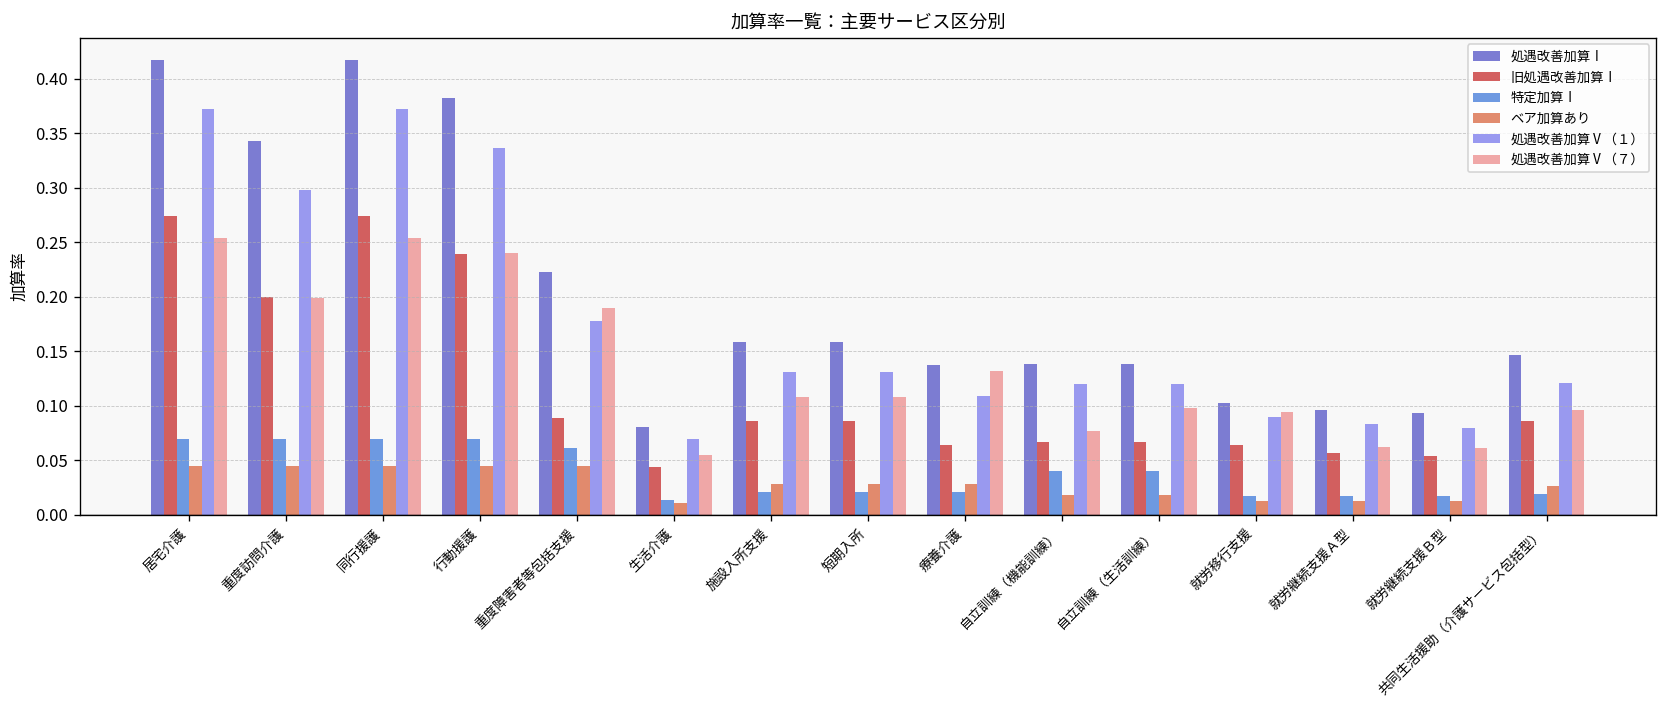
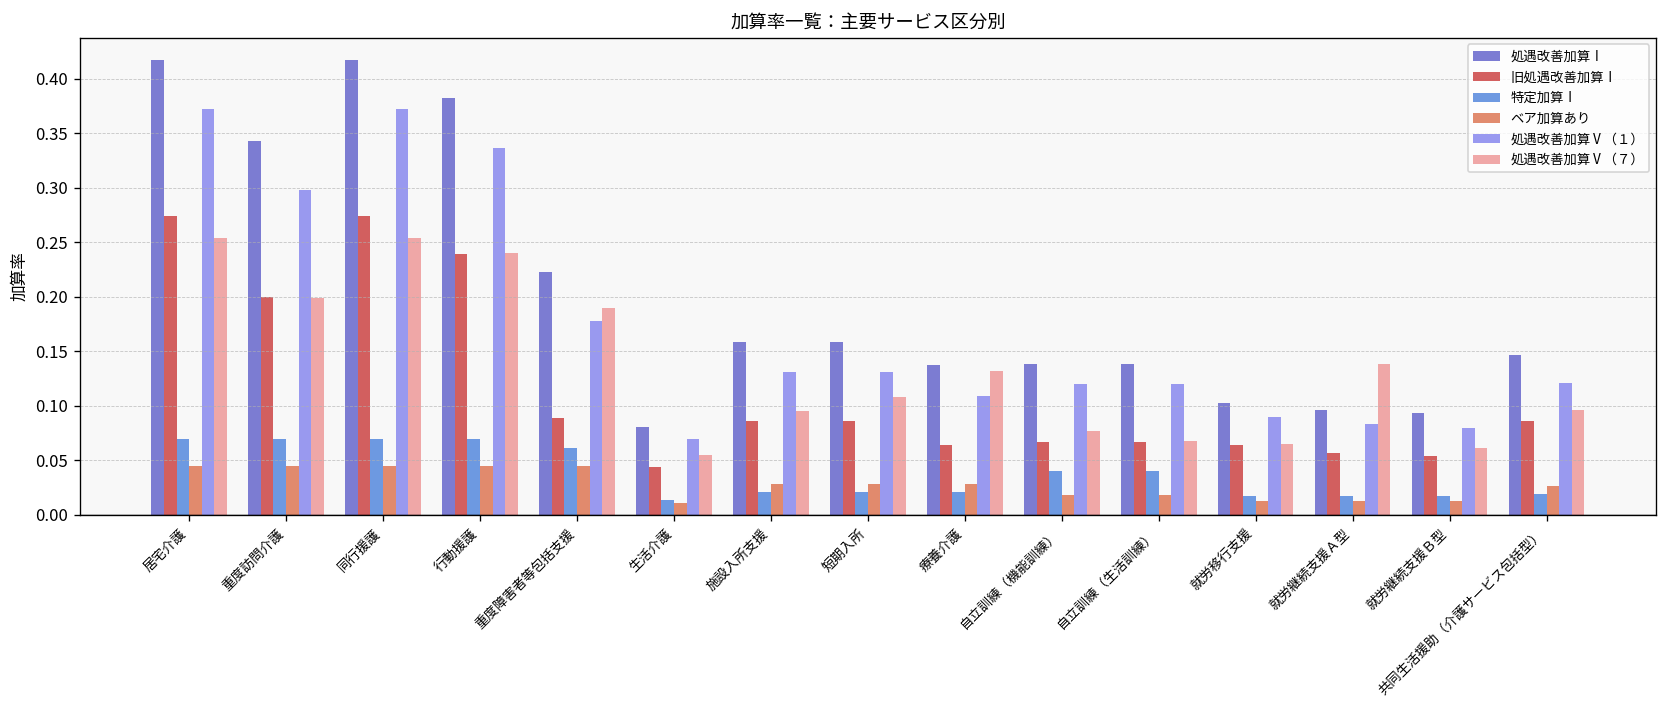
  {
    "処遇改善加算Ⅴ（７）": {
      "居宅介護": 0.25,
      "重度訪問介護": 0.20,
      "同行援護": 0.25,
      "行動援護": 0.24,
      "重度障害者等包括支援": 0.19,
      "生活介護": 0.06,
-     "施設入所支援": 0.11,
+     "施設入所支援": 0.10,
      "短期入所": 0.11,
      "療養介護": 0.13,
      "自立訓練（機能訓練）": 0.08,
-     "自立訓練（生活訓練）": 0.10,
-     "就労移行支援": 0.09,
-     "就労継続支援Ａ型": 0.06,
+     "自立訓練（生活訓練）": 0.07,
+     "就労移行支援": 0.07,
+     "就労継続支援Ａ型": 0.14,
      "就労継続支援Ｂ型": 0.06,
      "共同生活援助（介護サービス包括型）": 0.10
    }
  }
